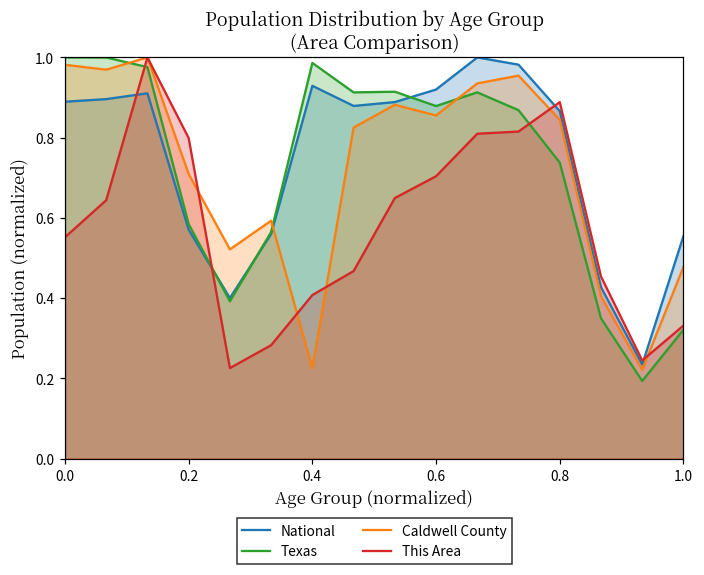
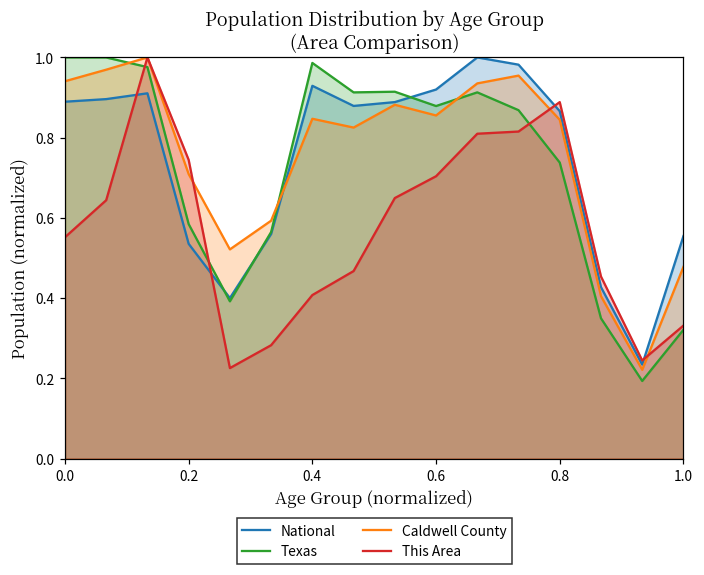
  {
    "National": {
      "0.0": 0.89,
-     "0.2": 0.57,
+     "0.2": 0.54,
      "0.4": 0.93,
      "0.6": 0.92,
      "0.8": 0.87,
      "1.0": 0.55
    },
    "Texas": {
      "0.0": 1.00,
      "0.2": 0.58,
      "0.4": 0.99,
      "0.6": 0.88,
      "0.8": 0.74,
      "1.0": 0.32
    },
    "Caldwell County": {
-     "0.0": 0.98,
+     "0.0": 0.94,
      "0.2": 0.71,
-     "0.4": 0.22,
+     "0.4": 0.85,
      "0.6": 0.86,
      "0.8": 0.84,
      "1.0": 0.48
    },
    "This Area": {
      "0.0": 0.55,
-     "0.2": 0.80,
+     "0.2": 0.74,
      "0.4": 0.41,
      "0.6": 0.70,
      "0.8": 0.89,
      "1.0": 0.33
    }
  }
